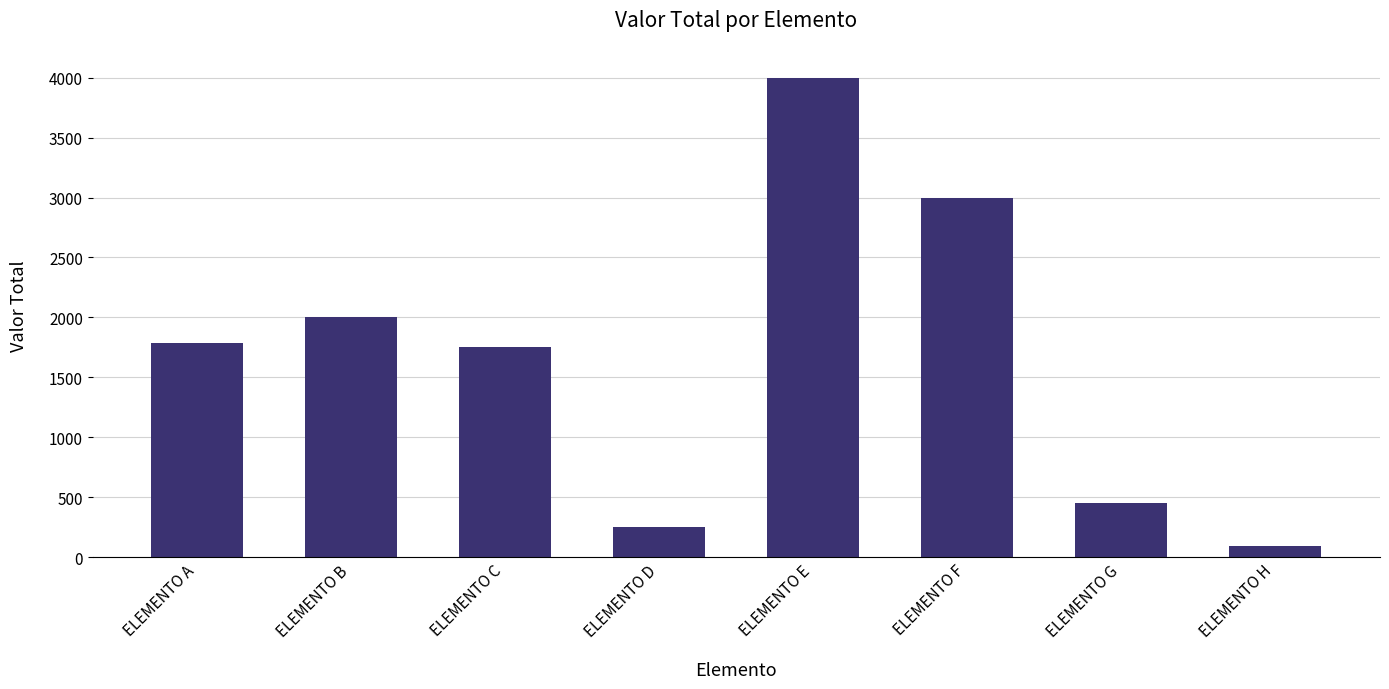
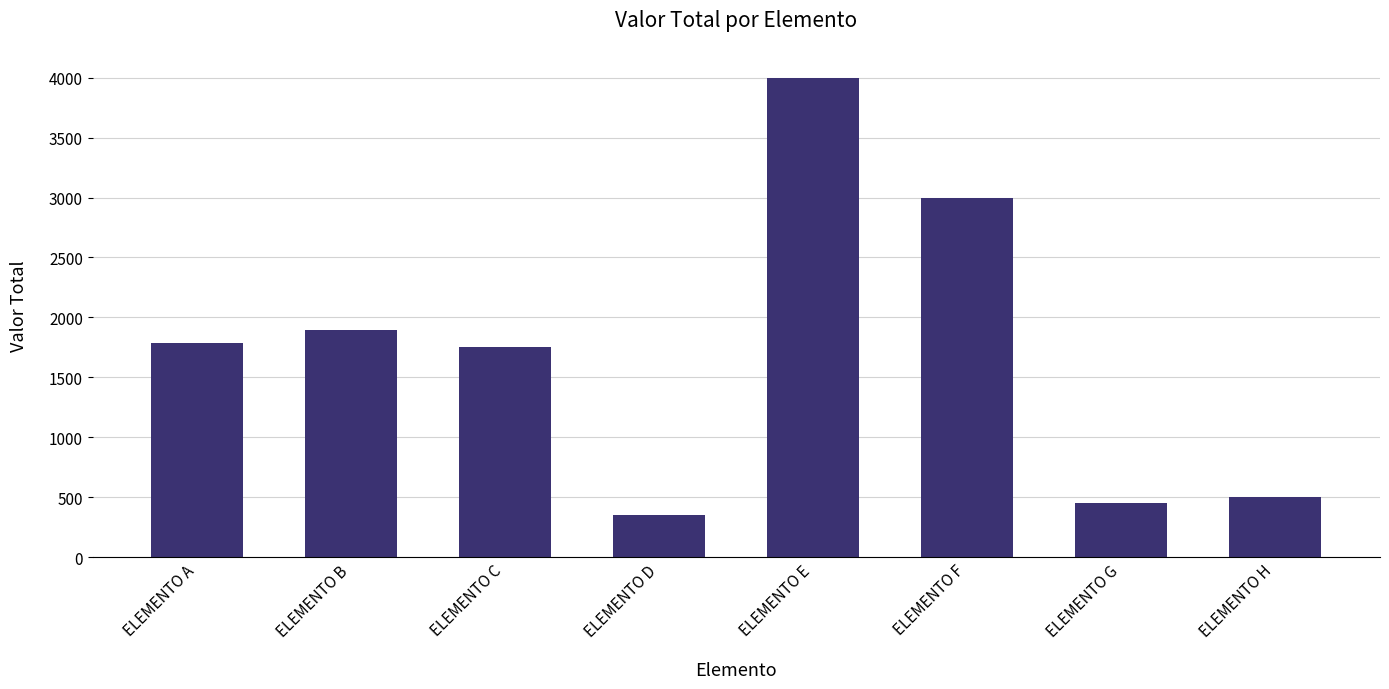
  {
    "ELEMENTO A": 1790,
-   "ELEMENTO B": 2000,
+   "ELEMENTO B": 1900,
    "ELEMENTO C": 1750,
-   "ELEMENTO D": 250,
+   "ELEMENTO D": 350,
    "ELEMENTO E": 4000,
    "ELEMENTO F": 3000,
    "ELEMENTO G": 450,
-   "ELEMENTO H": 90
+   "ELEMENTO H": 500
  }
